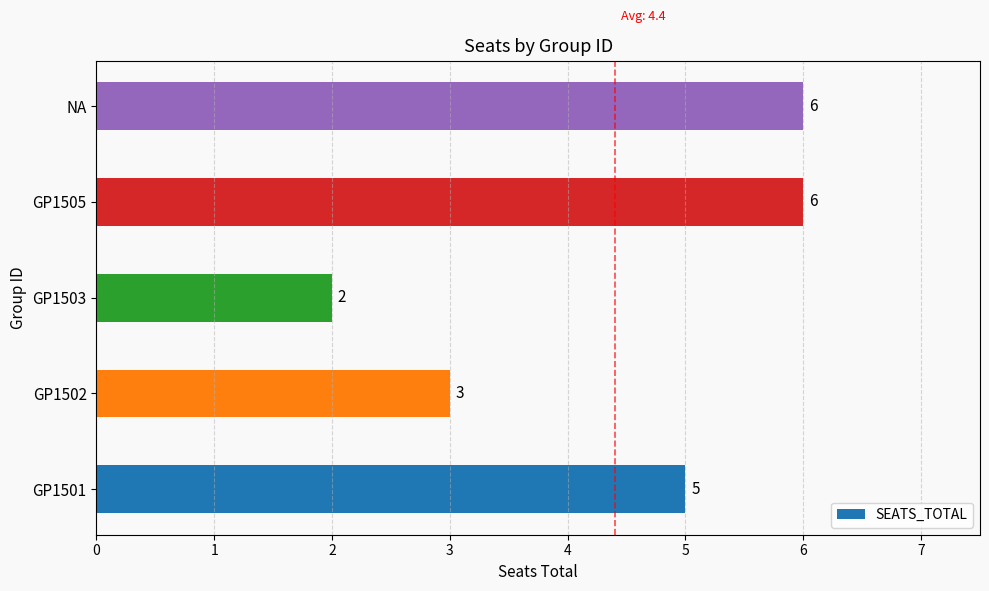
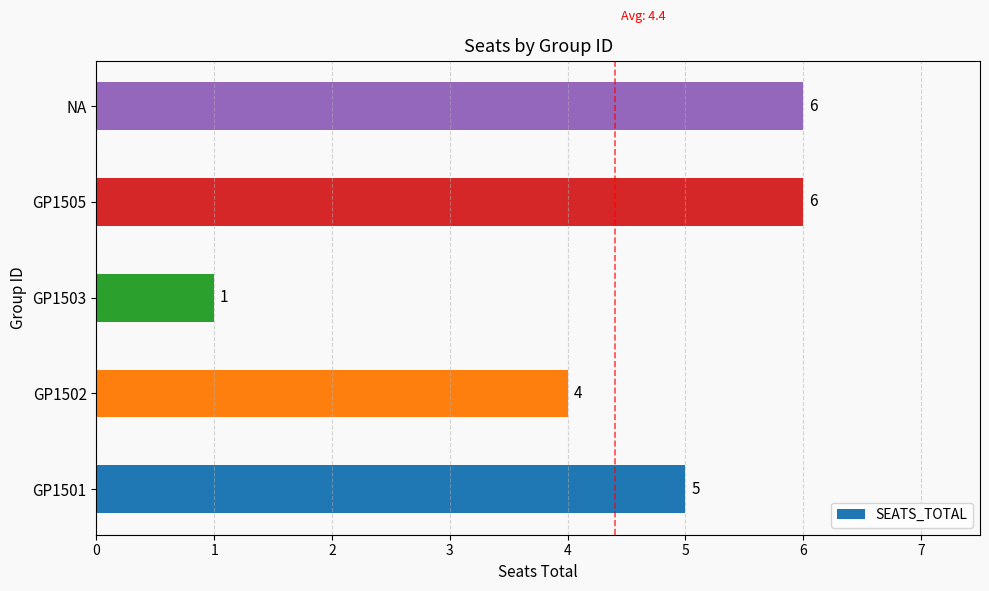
  {
    "NA": 6,
    "GP1505": 6,
-   "GP1503": 2,
-   "GP1502": 3,
+   "GP1503": 1,
+   "GP1502": 4,
    "GP1501": 5
  }
